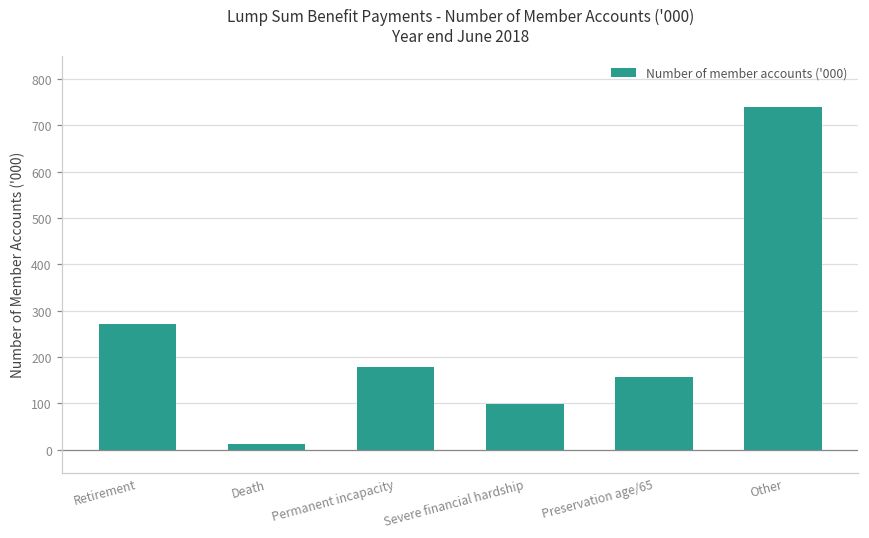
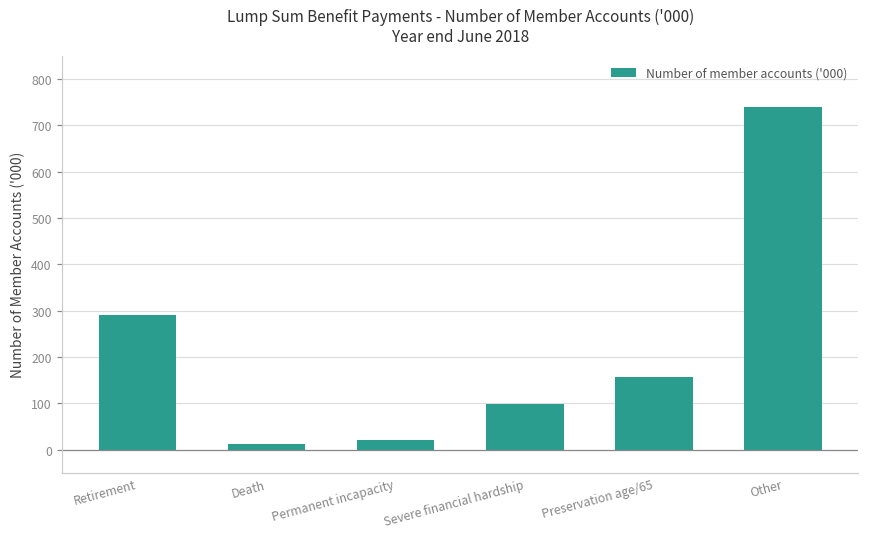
  {
-   "Retirement": 270,
+   "Retirement": 290,
    "Death": 10,
-   "Permanent incapacity": 180,
+   "Permanent incapacity": 20,
    "Severe financial hardship": 100,
    "Preservation age/65": 160,
    "Other": 740
  }
